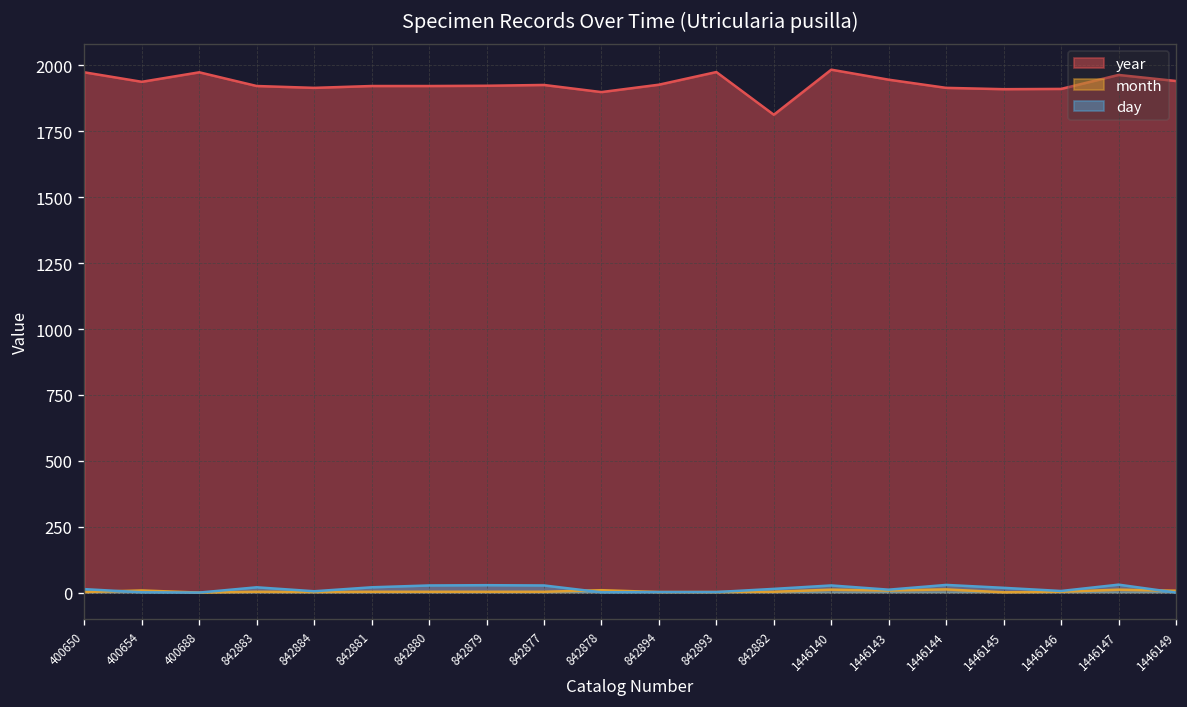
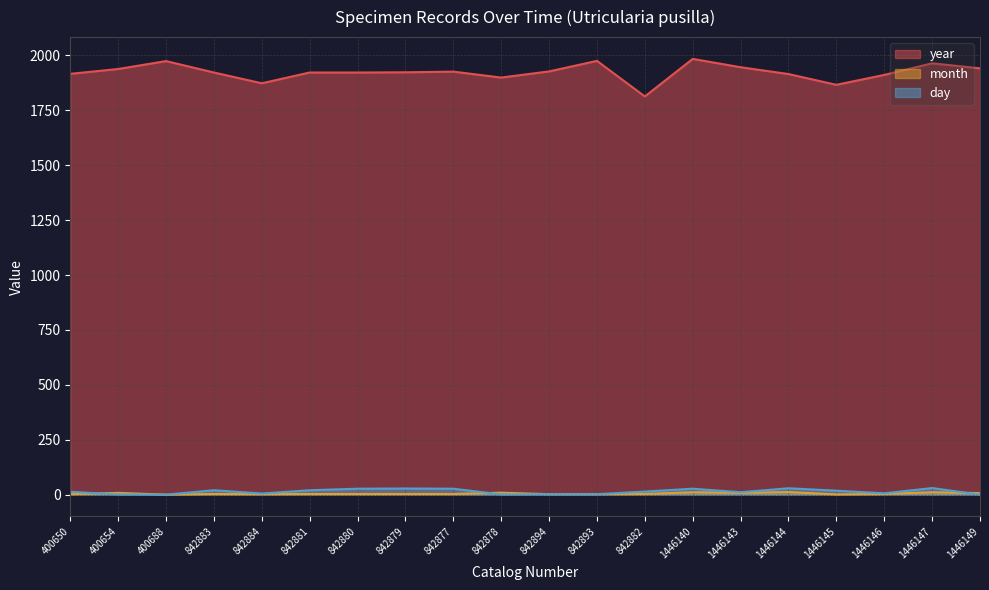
  {
    "year": {
-     "400650": 1970,
+     "400650": 1920,
      "400654": 1940,
      "400688": 1970,
      "842883": 1920,
-     "842884": 1920,
+     "842884": 1870,
      "842881": 1920,
      "842880": 1920,
      "842879": 1920,
      "842877": 1930,
      "842878": 1900,
      "842894": 1930,
      "842893": 1980,
      "842882": 1810,
      "1446140": 1980,
      "1446143": 1950,
      "1446144": 1920,
-     "1446145": 1910,
+     "1446145": 1870,
      "1446146": 1910,
      "1446149": 1940
    },
    "month": {
      "842883": 0,
      "842881": 0,
      "842880": 0,
      "842879": 0,
      "842877": 0,
      "1446140": 10,
      "1446144": 10,
      "1446145": 0,
      "1446147": 10
    },
    "day": {
      "842883": 20,
      "842881": 20,
      "842880": 30,
      "842879": 30,
      "842877": 30,
      "1446140": 30,
      "1446144": 30,
      "1446145": 20,
      "1446147": 30
    }
  }
